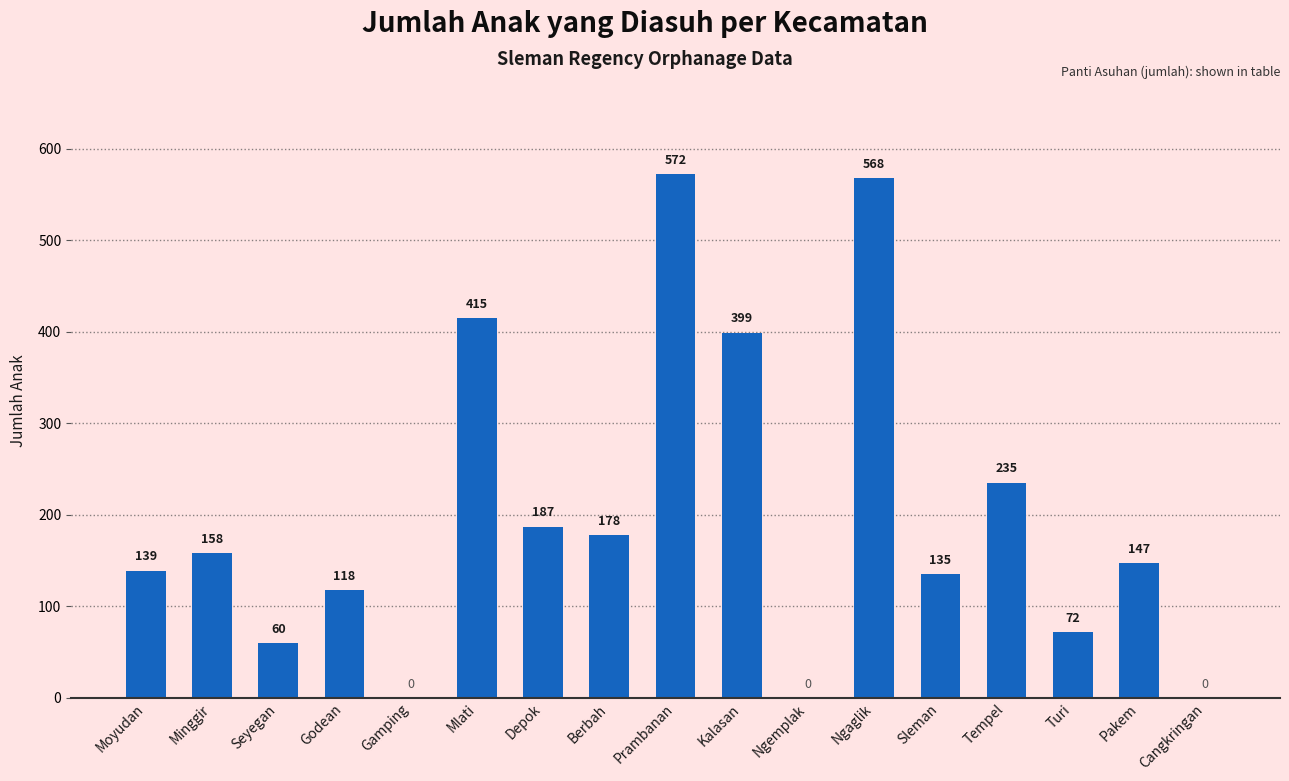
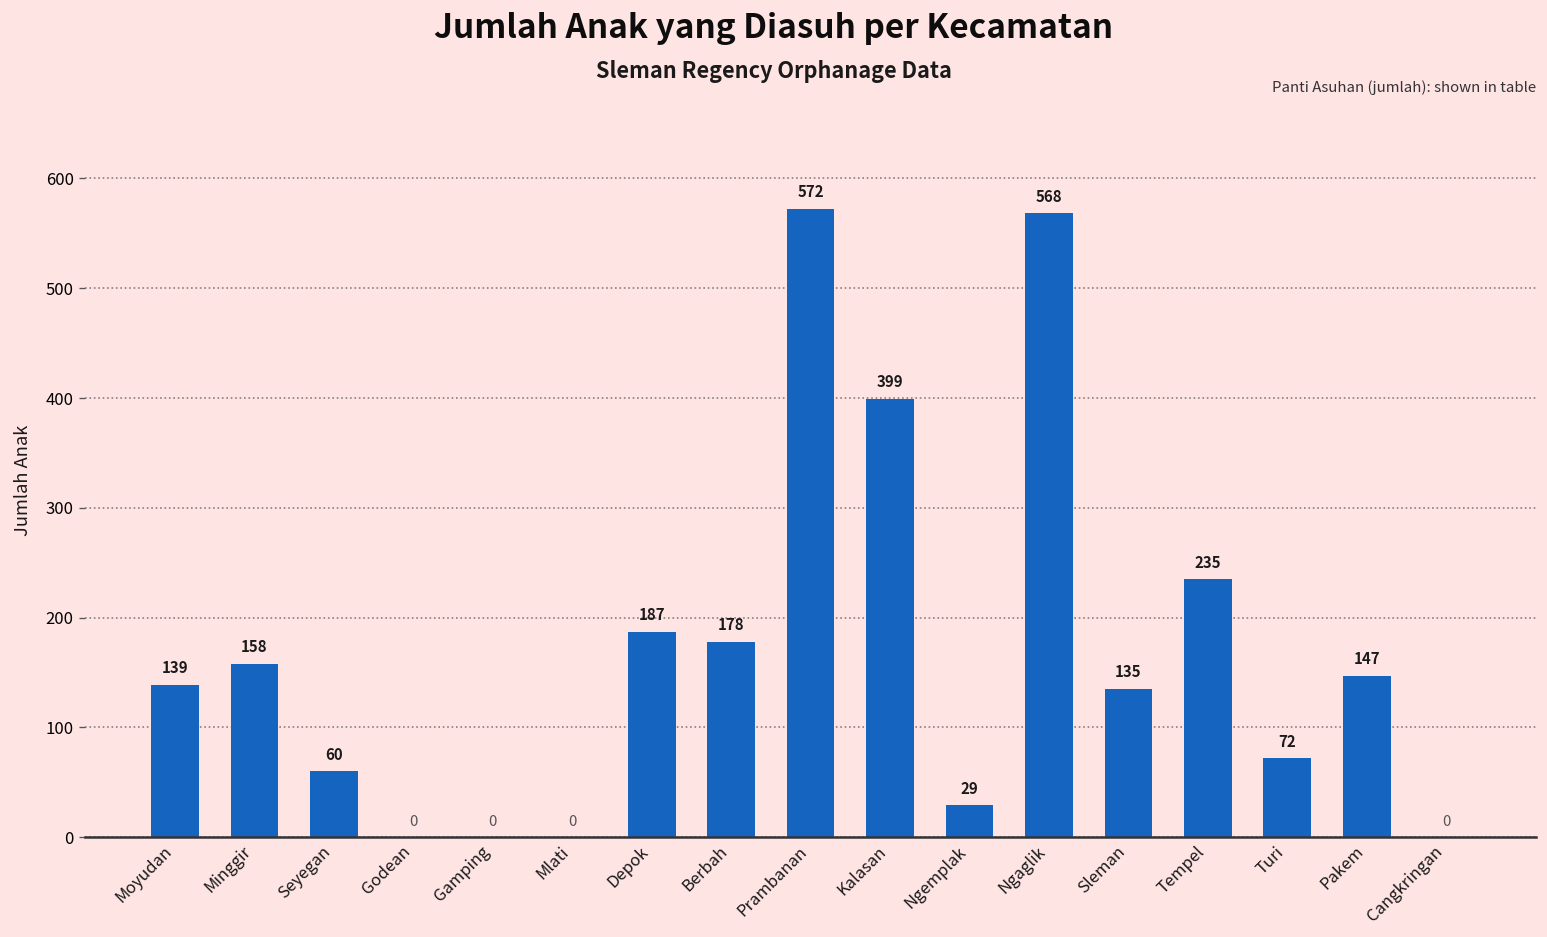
  {
    "Moyudan": 139,
    "Minggir": 158,
    "Seyegan": 60,
-   "Godean": 118,
+   "Godean": 0,
    "Gamping": 0,
-   "Mlati": 415,
+   "Mlati": 0,
    "Depok": 187,
    "Berbah": 178,
    "Prambanan": 572,
    "Kalasan": 399,
-   "Ngemplak": 0,
+   "Ngemplak": 29,
    "Ngaglik": 568,
    "Sleman": 135,
    "Tempel": 235,
    "Turi": 72,
    "Pakem": 147,
    "Cangkringan": 0
  }
